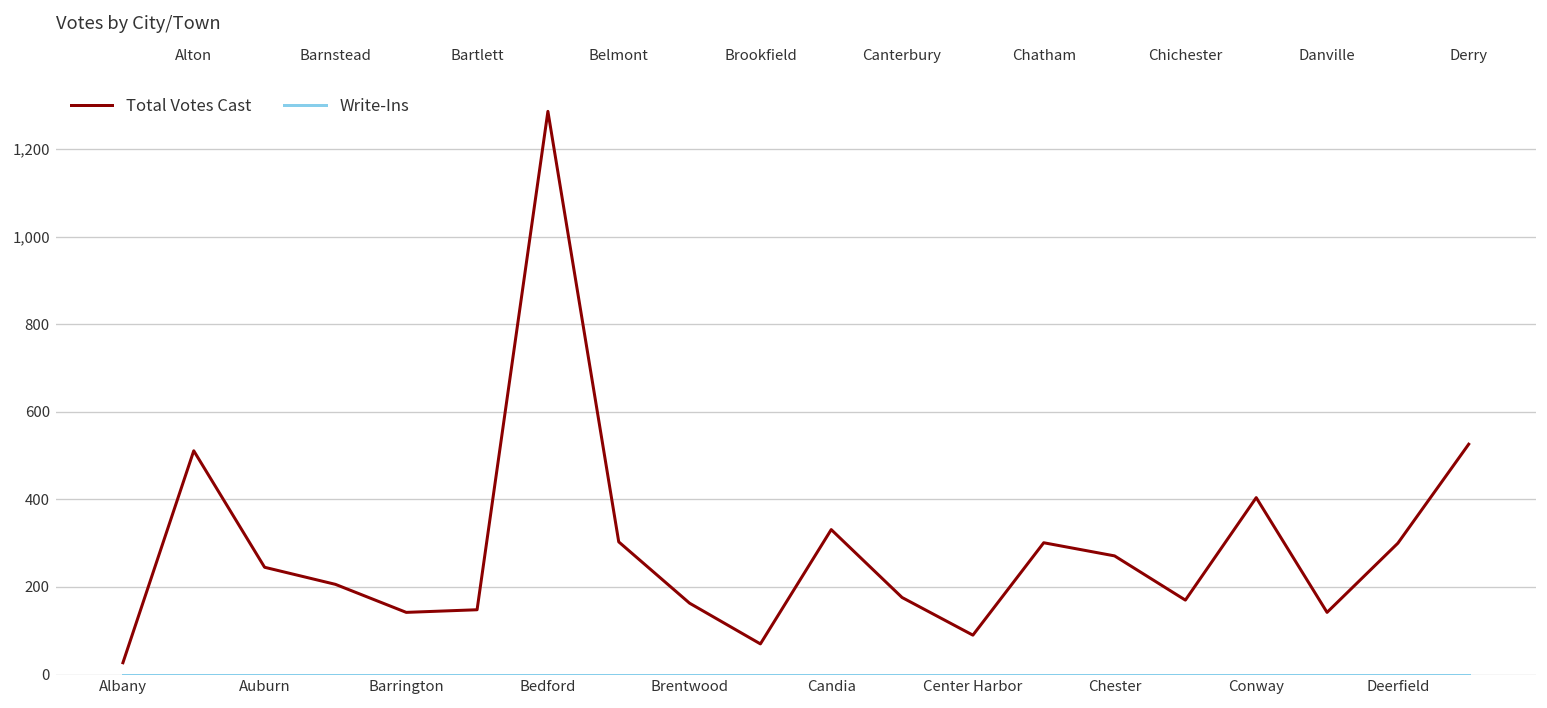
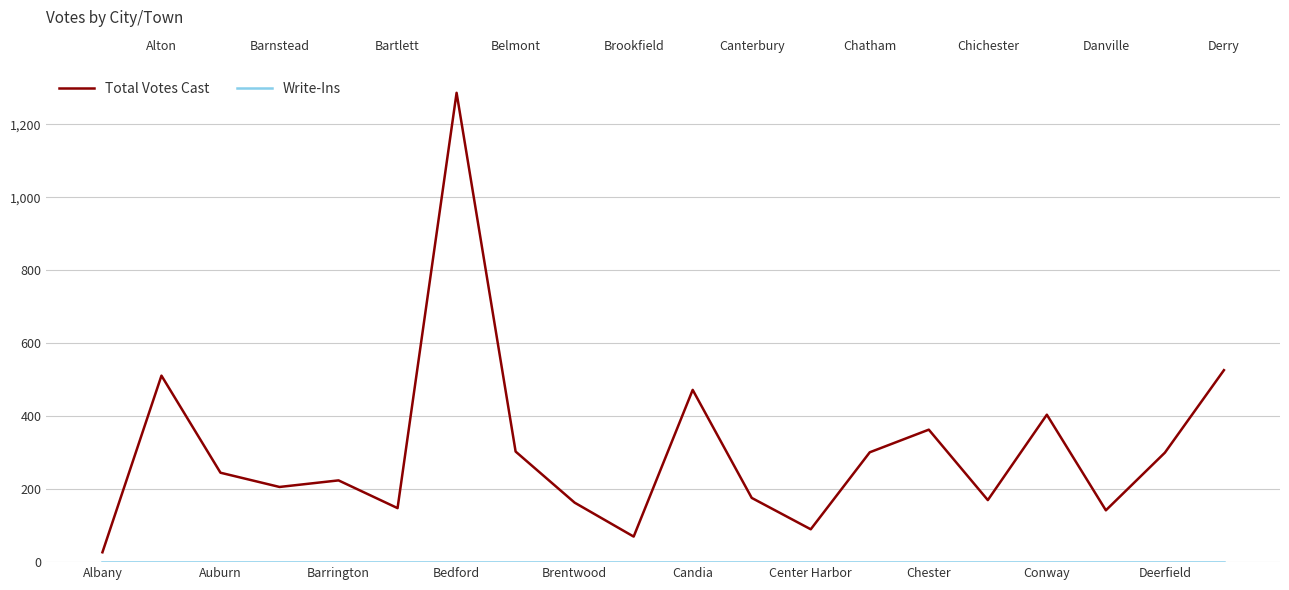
  {
    "Total Votes Cast": {
      "Albany": "30",
      "Alton": "510",
      "Auburn": "250",
      "Barnstead": "210",
-     "Barrington": "140",
+     "Barrington": "220",
      "Bartlett": "150",
      "Bedford": "1,290",
      "Belmont": "300",
      "Brentwood": "160",
      "Brookfield": "70",
-     "Candia": "330",
+     "Candia": "470",
      "Canterbury": "180",
      "Center Harbor": "90",
      "Chatham": "300",
-     "Chester": "270",
+     "Chester": "360",
      "Chichester": "170",
      "Conway": "400",
      "Danville": "140",
      "Deerfield": "300",
      "Derry": "530"
    },
    "Write-Ins": {
      "Albany": "0",
      "Alton": "0",
      "Auburn": "0",
      "Barnstead": "0",
      "Barrington": "0",
      "Bartlett": "0",
      "Bedford": "0",
      "Belmont": "0",
      "Brentwood": "0",
      "Brookfield": "0",
      "Candia": "0",
      "Canterbury": "0",
      "Center Harbor": "0",
      "Chatham": "0",
      "Chester": "0",
      "Chichester": "0",
      "Conway": "0",
      "Danville": "0",
      "Deerfield": "0",
      "Derry": "0"
    }
  }
